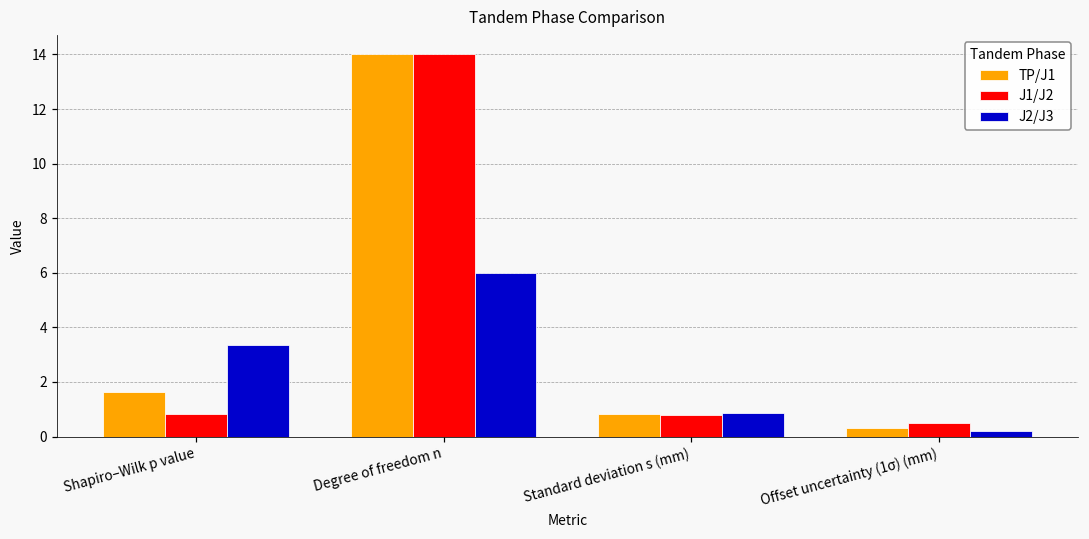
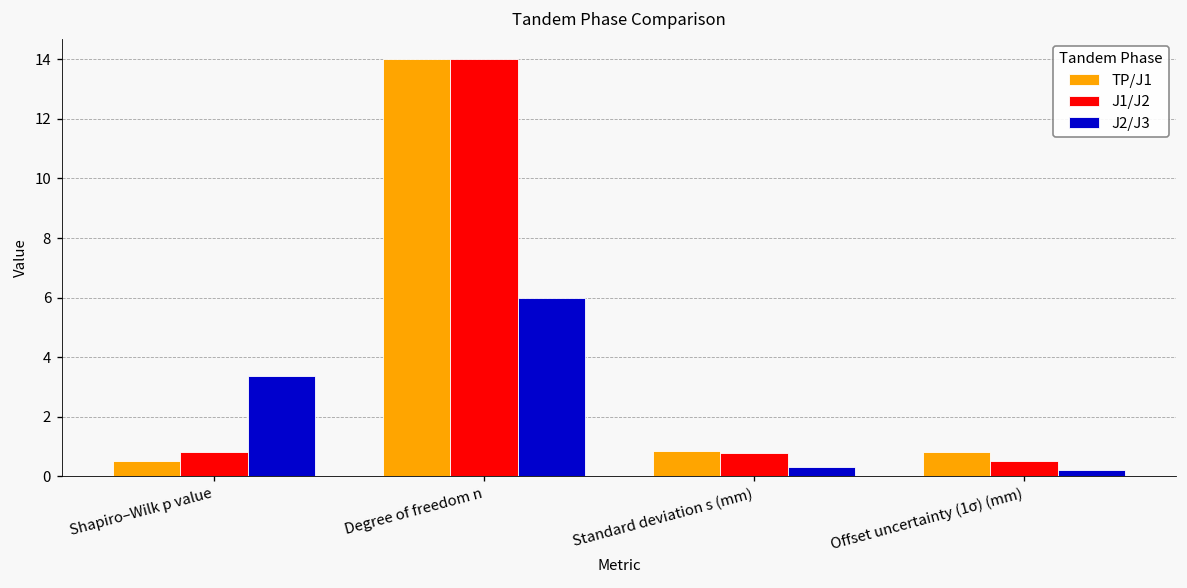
  {
    "TP/J1": {
-     "Shapiro–Wilk p value": 1.6,
+     "Shapiro–Wilk p value": 0.5,
      "Degree of freedom n": 14.0,
      "Standard deviation s (mm)": 0.8,
-     "Offset uncertainty (1σ) (mm)": 0.3
+     "Offset uncertainty (1σ) (mm)": 0.8
    },
    "J1/J2": {
      "Shapiro–Wilk p value": 0.8,
      "Degree of freedom n": 14.0,
      "Standard deviation s (mm)": 0.8,
      "Offset uncertainty (1σ) (mm)": 0.5
    },
    "J2/J3": {
      "Shapiro–Wilk p value": 3.4,
      "Degree of freedom n": 6.0,
-     "Standard deviation s (mm)": 0.9,
+     "Standard deviation s (mm)": 0.3,
      "Offset uncertainty (1σ) (mm)": 0.2
    }
  }
